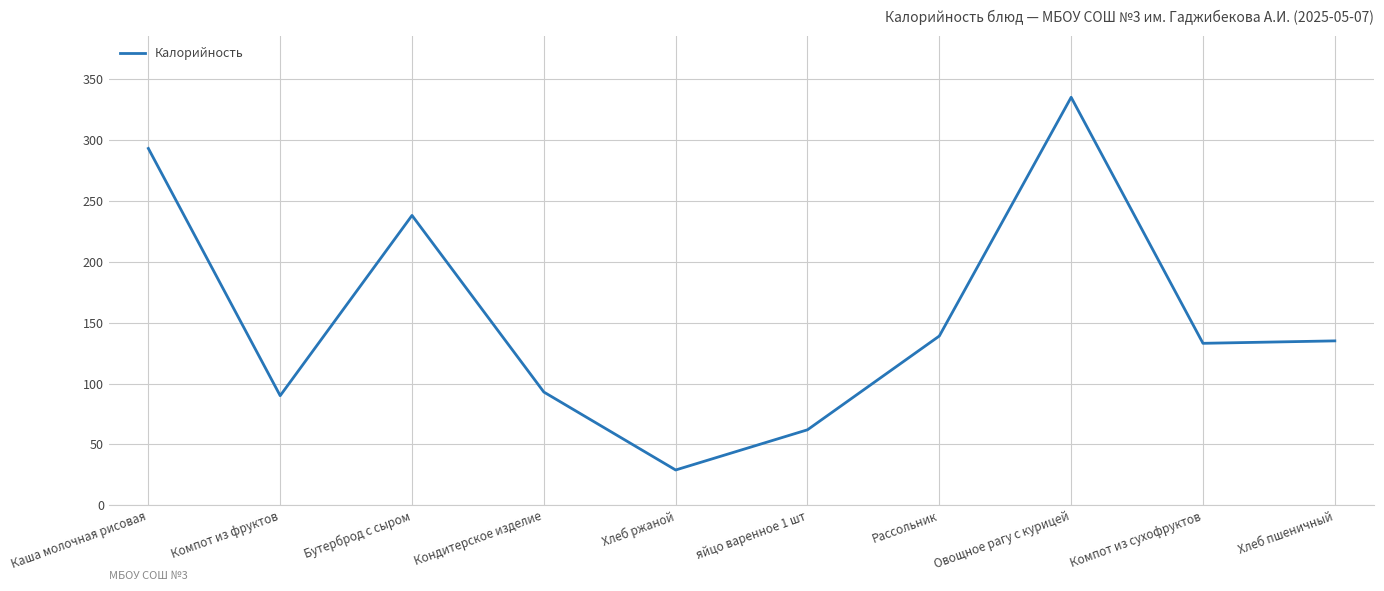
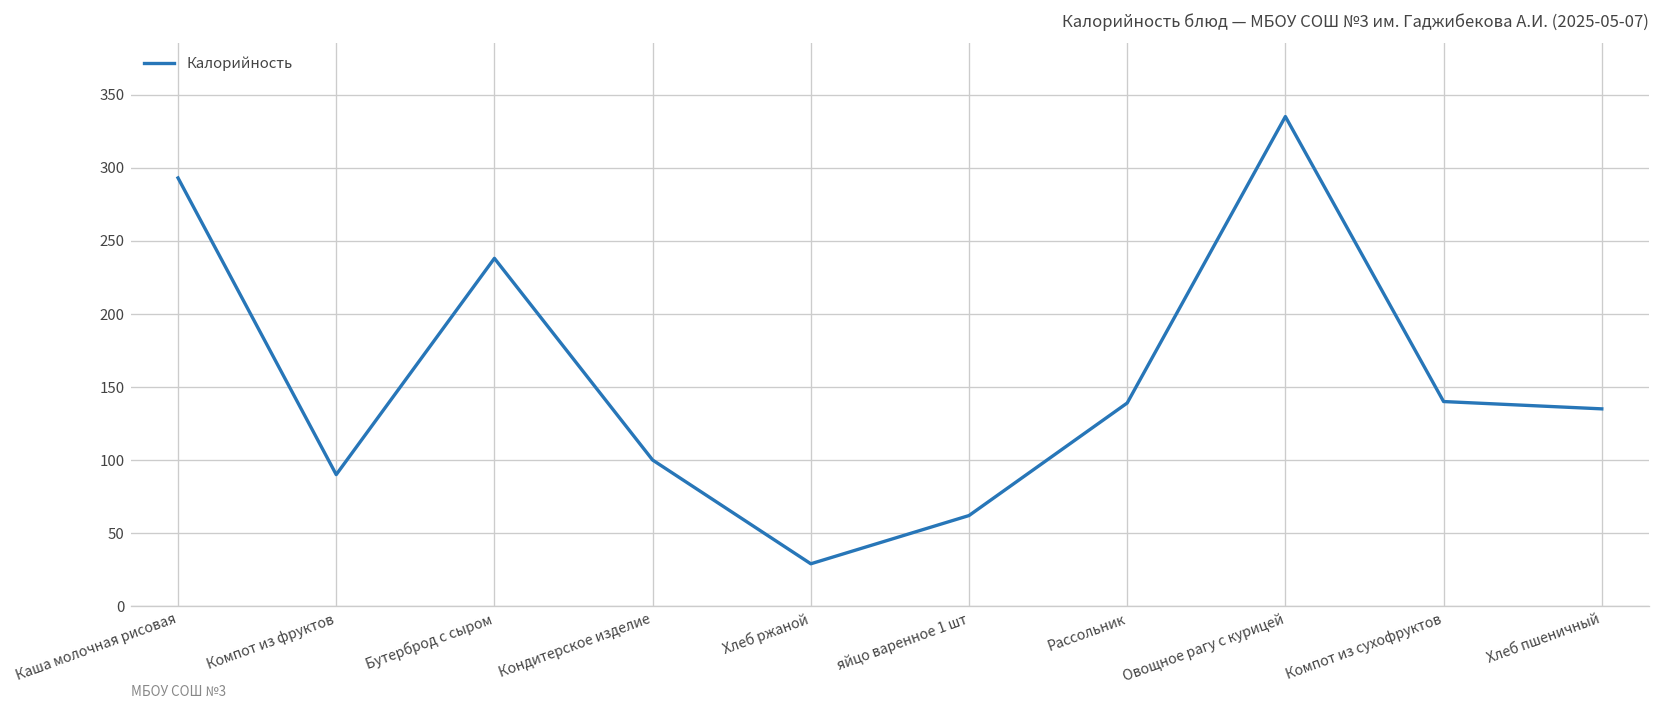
  {
    "Каша молочная рисовая": 293,
    "Компот из фруктов": 90,
    "Бутерброд с сыром": 238,
-   "Кондитерское изделие": 93,
+   "Кондитерское изделие": 100,
    "Хлеб ржаной": 29,
    "яйцо варенное 1 шт": 62,
    "Рассольник": 139,
    "Овощное рагу с курицей": 335,
-   "Компот из сухофруктов": 133,
+   "Компот из сухофруктов": 140,
    "Хлеб пшеничный": 135
  }
